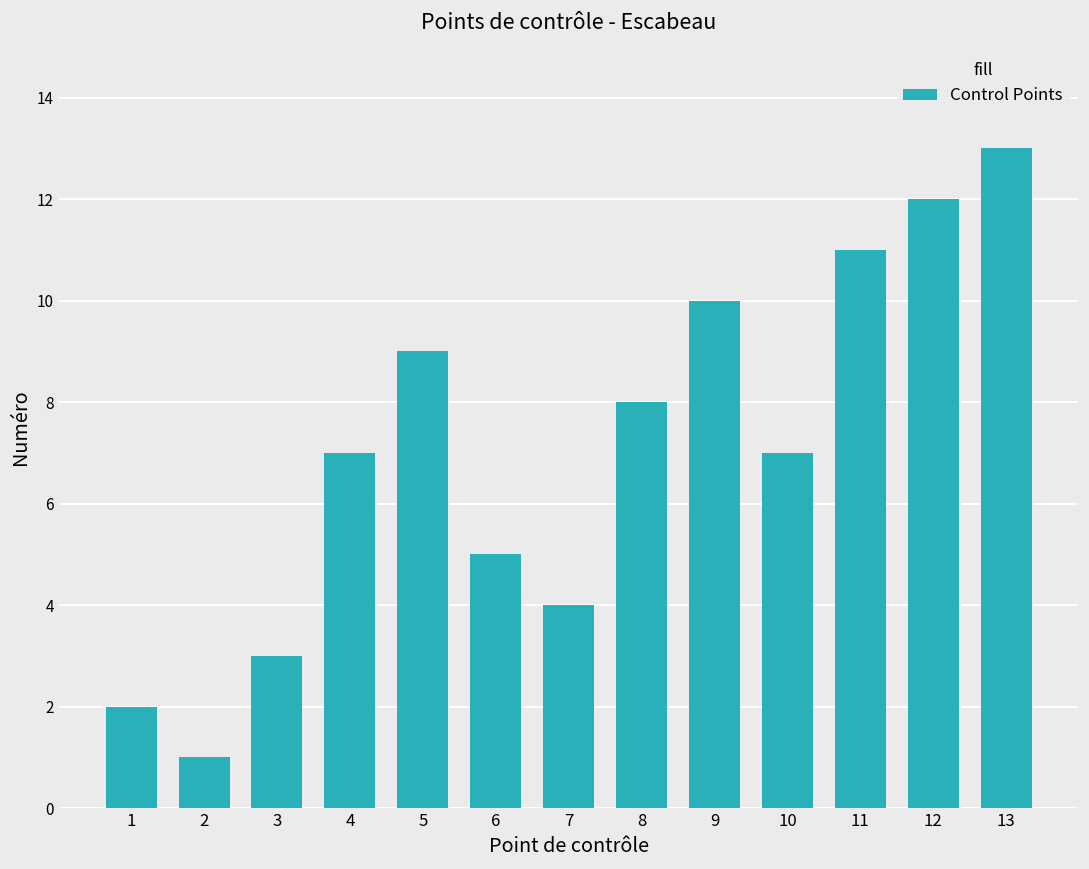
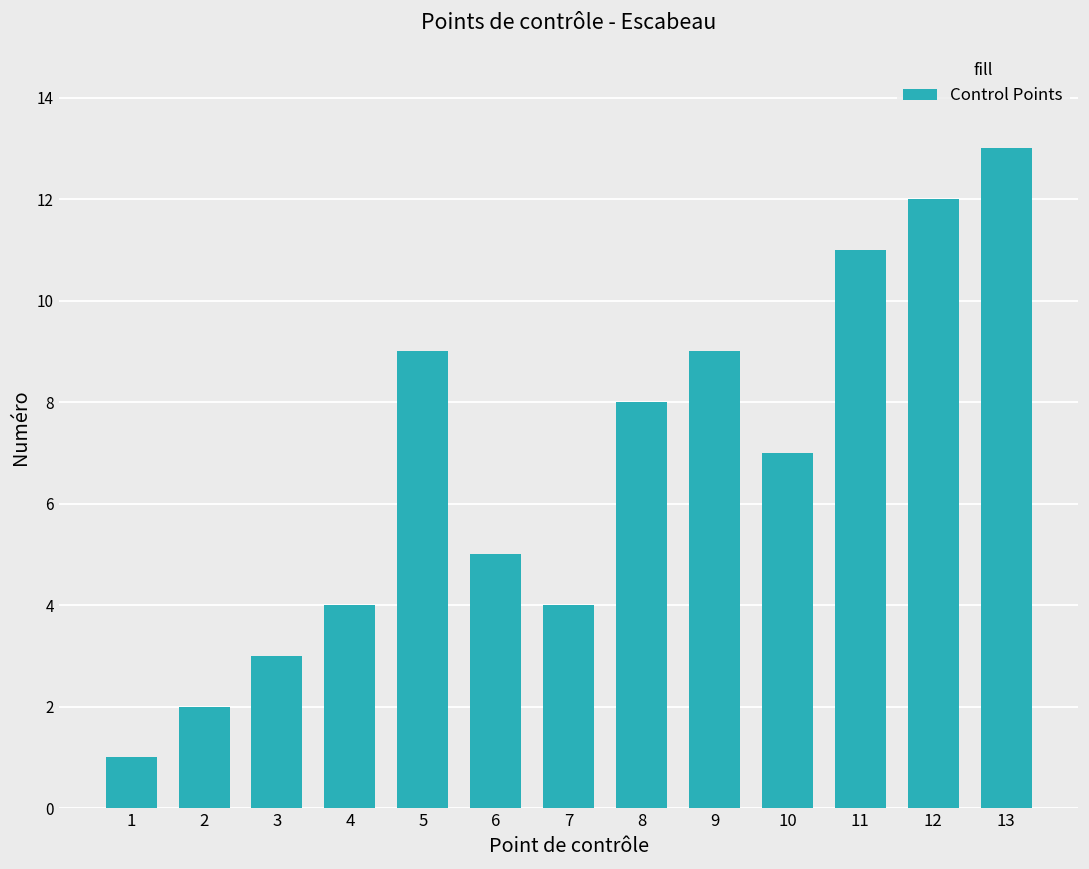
  {
-   "1": 2,
-   "2": 1,
+   "1": 1,
+   "2": 2,
    "3": 3,
-   "4": 7,
+   "4": 4,
    "5": 9,
    "6": 5,
    "7": 4,
    "8": 8,
-   "9": 10,
+   "9": 9,
    "10": 7,
    "11": 11,
    "12": 12,
    "13": 13
  }
